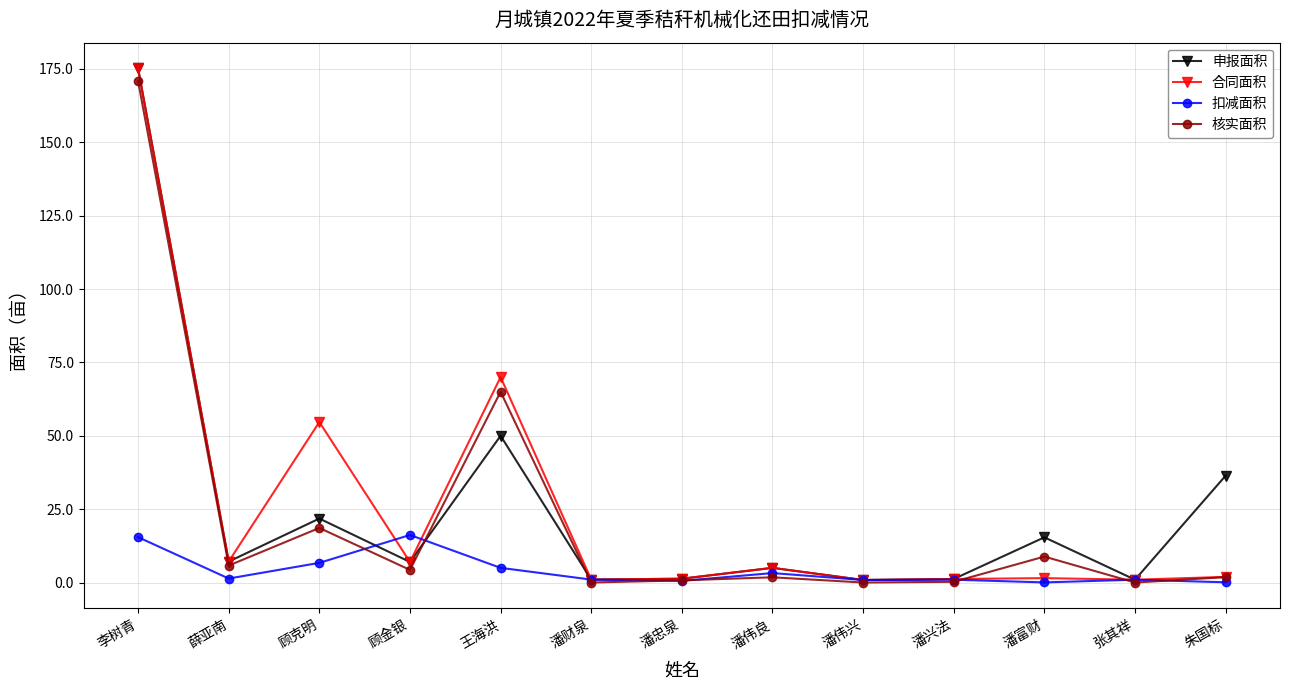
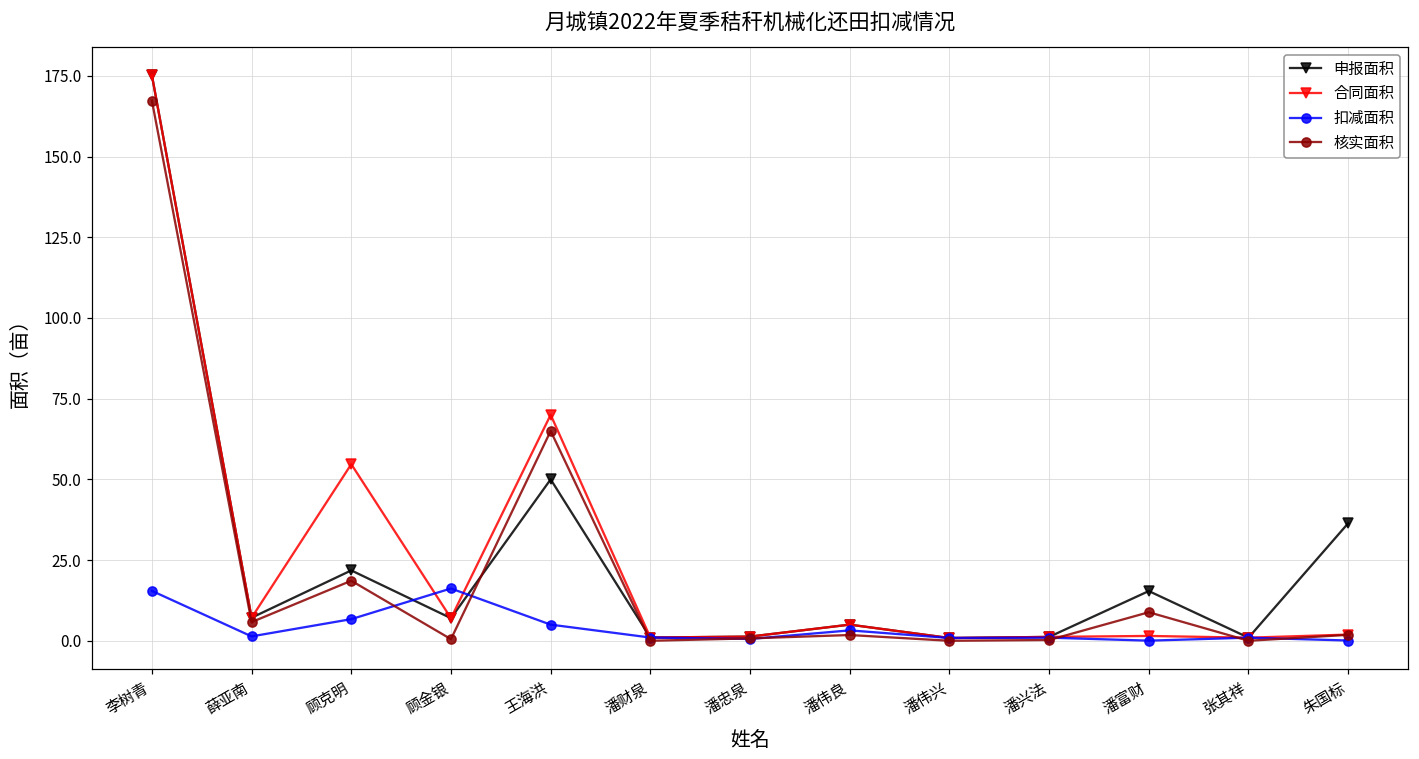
  {
    "申报面积": {
      "顾克明": 22,
      "王海洪": 50,
      "潘富财": 15,
      "朱国标": 36
    },
    "合同面积": {
      "顾克明": 55,
      "王海洪": 70,
      "潘富财": 2
    },
    "扣减面积": {
      "李树青": 15,
      "薛亚南": 1,
      "顾克明": 7,
      "顾金银": 16,
      "王海洪": 5,
      "潘伟良": 3,
      "潘富财": 0,
      "朱国标": 0
    },
    "核实面积": {
-     "李树青": 171,
+     "李树青": 167,
      "薛亚南": 6,
      "顾克明": 19,
-     "顾金银": 4,
+     "顾金银": 1,
      "王海洪": 65,
      "潘财泉": 0,
      "潘伟良": 2,
      "潘富财": 9,
      "张其祥": 0
    }
  }
